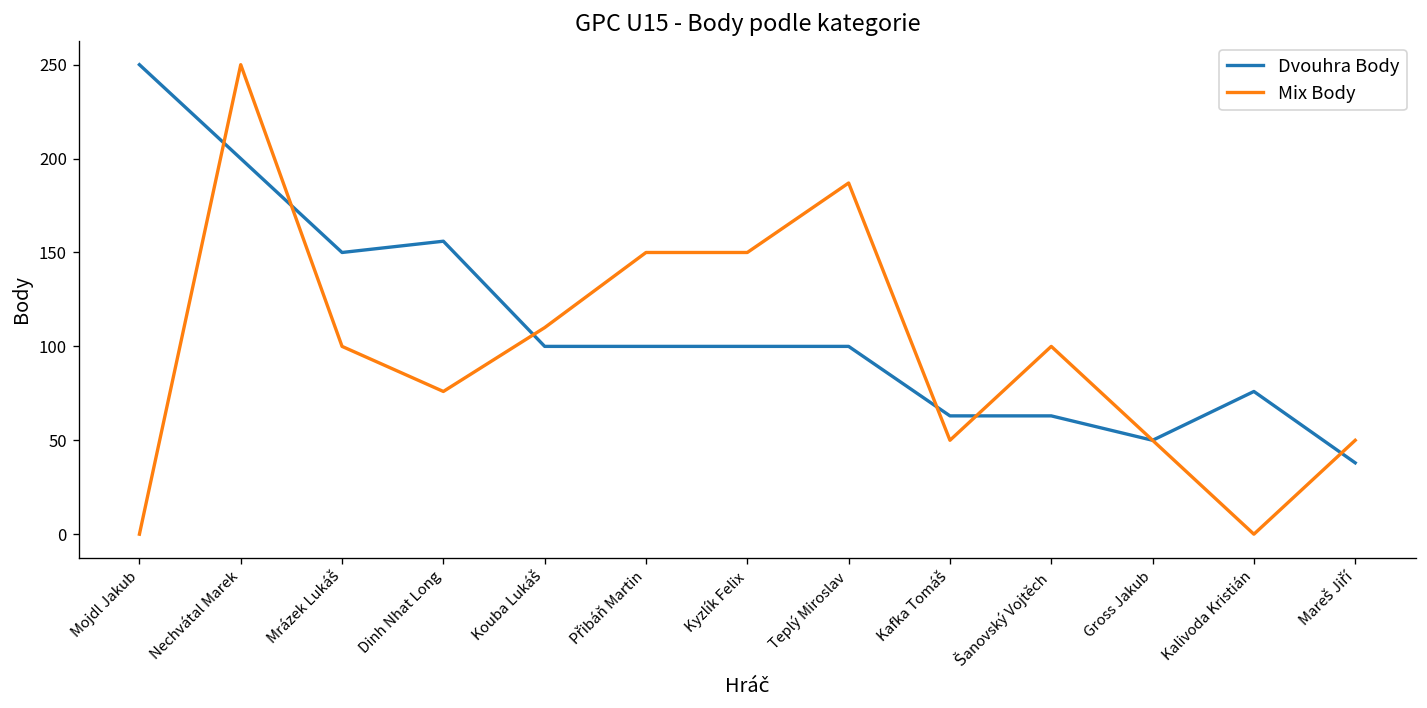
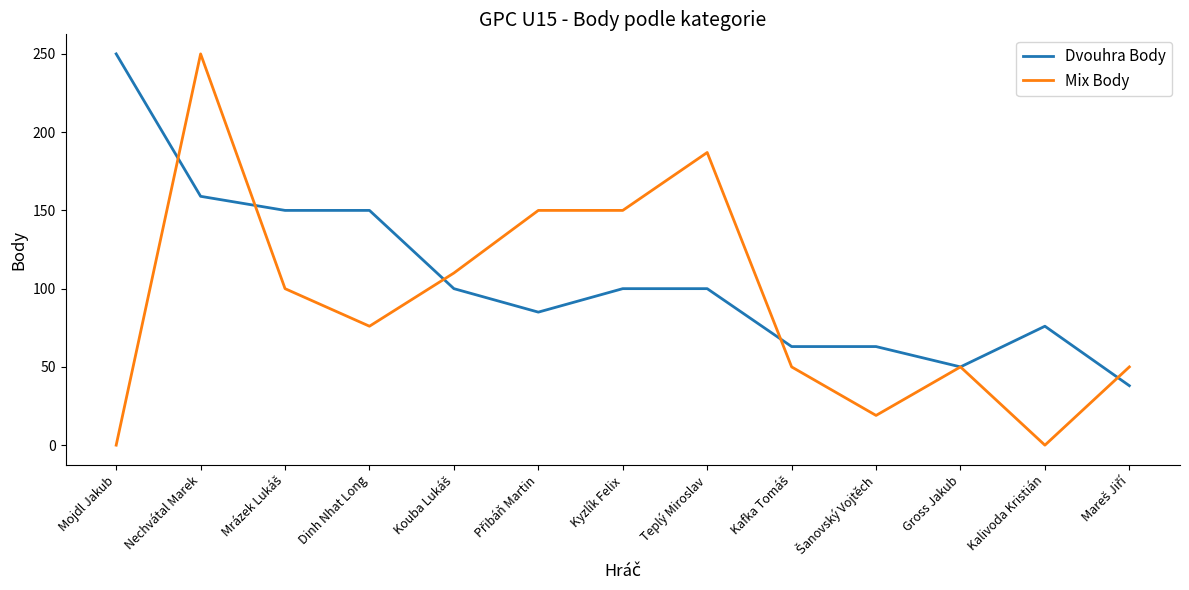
  {
    "Dvouhra Body": {
      "Mojdl Jakub": 250,
-     "Nechvátal Marek": 200,
+     "Nechvátal Marek": 159,
      "Mrázek Lukáš": 150,
-     "Dinh Nhat Long": 156,
+     "Dinh Nhat Long": 150,
      "Kouba Lukáš": 100,
-     "Přibáň Martin": 100,
+     "Přibáň Martin": 85,
      "Kyzlík Felix": 100,
      "Teplý Miroslav": 100,
      "Kafka Tomáš": 63,
      "Šanovský Vojtěch": 63,
      "Kalivoda Kristián": 76,
      "Mareš Jiří": 38
    },
    "Mix Body": {
      "Mojdl Jakub": 0,
      "Nechvátal Marek": 250,
      "Mrázek Lukáš": 100,
      "Dinh Nhat Long": 76,
      "Kouba Lukáš": 110,
      "Přibáň Martin": 150,
      "Kyzlík Felix": 150,
      "Teplý Miroslav": 187,
      "Kafka Tomáš": 50,
-     "Šanovský Vojtěch": 100,
+     "Šanovský Vojtěch": 19,
      "Kalivoda Kristián": 0,
      "Mareš Jiří": 50
    }
  }
